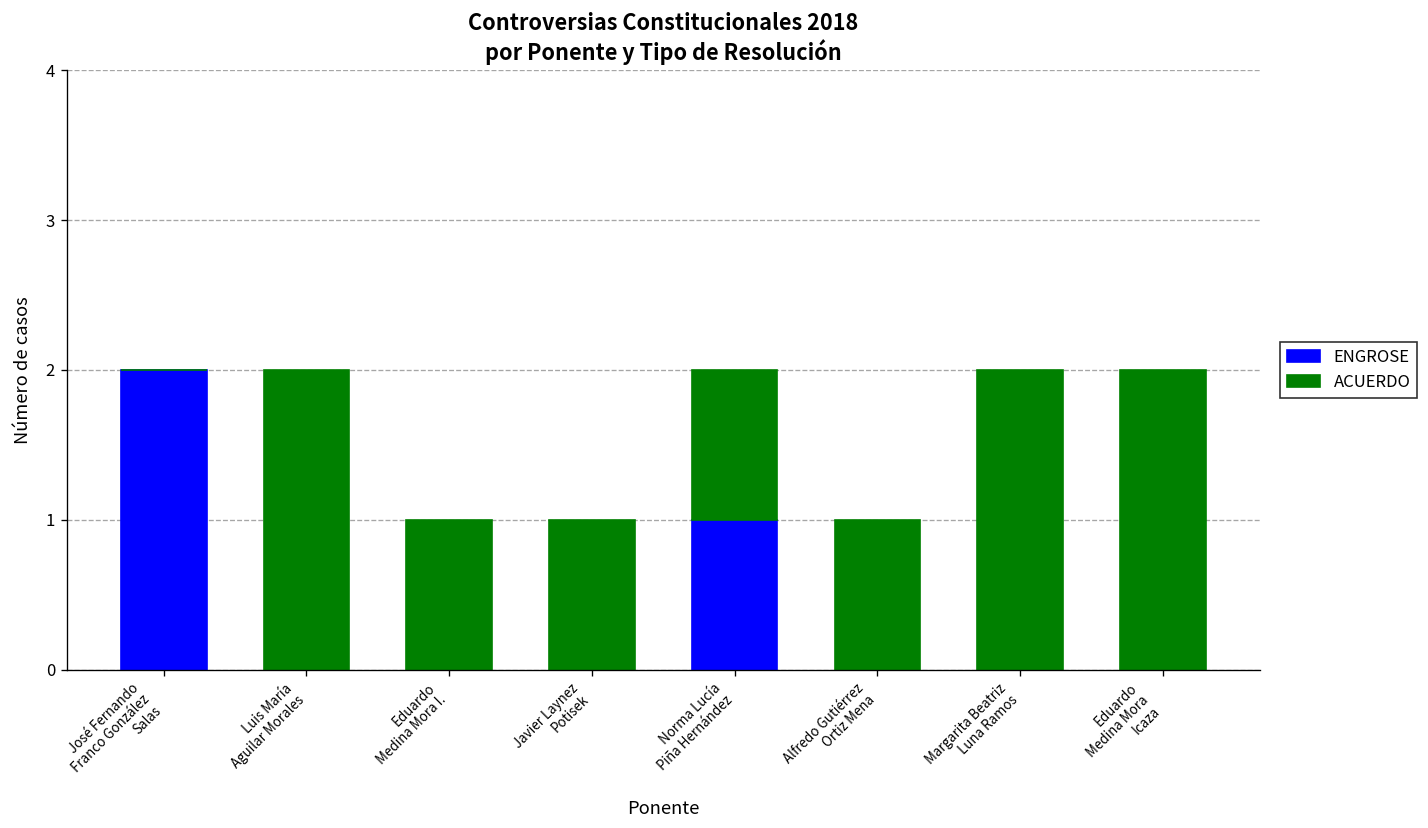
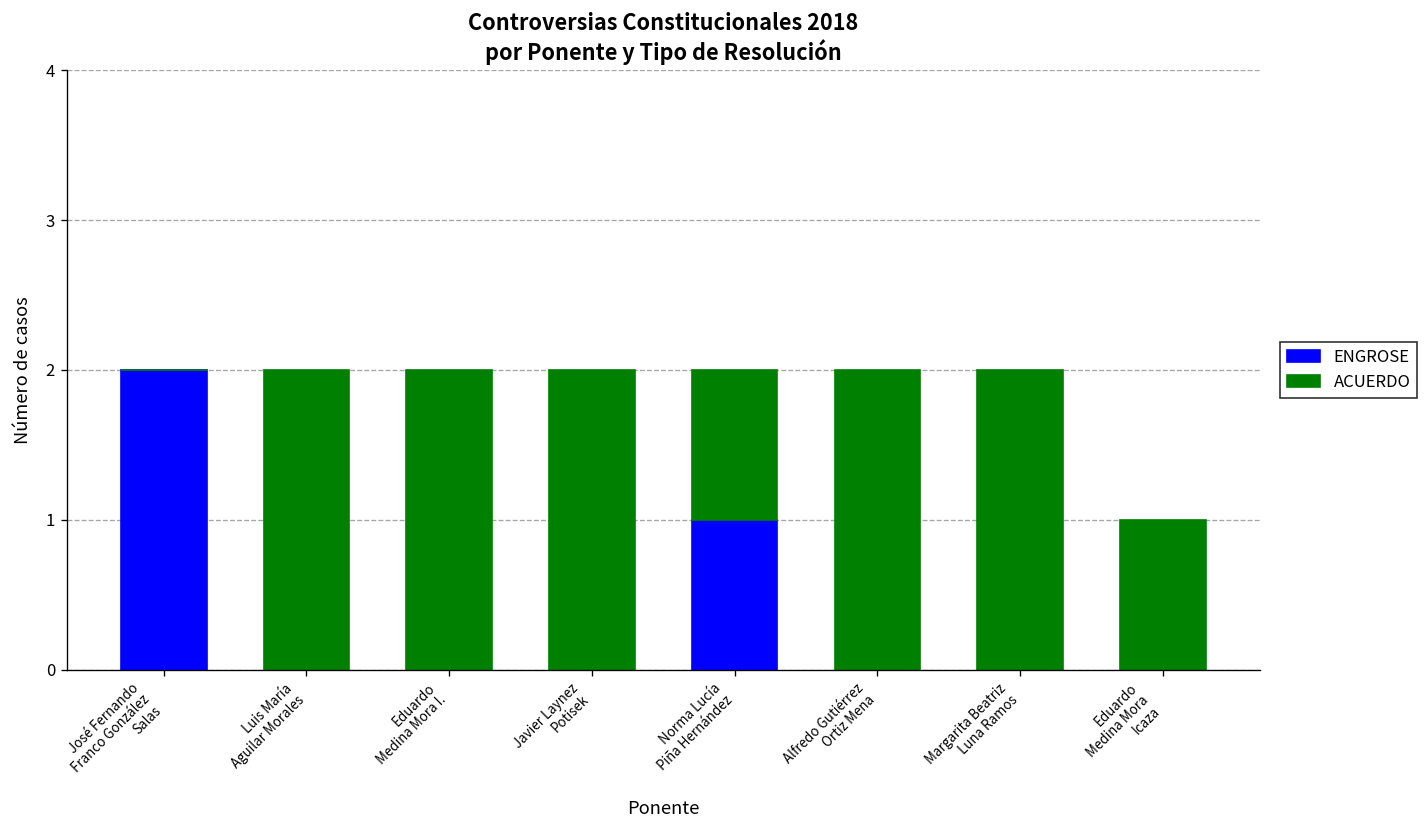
  {
    "ENGROSE": {
      "José Fernando Franco González Salas": 2,
      "Luis María Aguilar Morales": 0,
      "Eduardo Medina Mora I.": 0,
      "Javier Laynez Potisek": 0,
      "Norma Lucía Piña Hernández": 1,
      "Alfredo Gutiérrez Ortiz Mena": 0,
      "Margarita Beatriz Luna Ramos": 0,
      "Eduardo Medina Mora Icaza": 0
    },
    "ACUERDO": {
-     "Eduardo Medina Mora I.": 1,
-     "Javier Laynez Potisek": 1,
-     "Alfredo Gutiérrez Ortiz Mena": 1,
-     "Eduardo Medina Mora Icaza": 2
+     "Eduardo Medina Mora I.": 2,
+     "Javier Laynez Potisek": 2,
+     "Alfredo Gutiérrez Ortiz Mena": 2,
+     "Eduardo Medina Mora Icaza": 1
    }
  }
